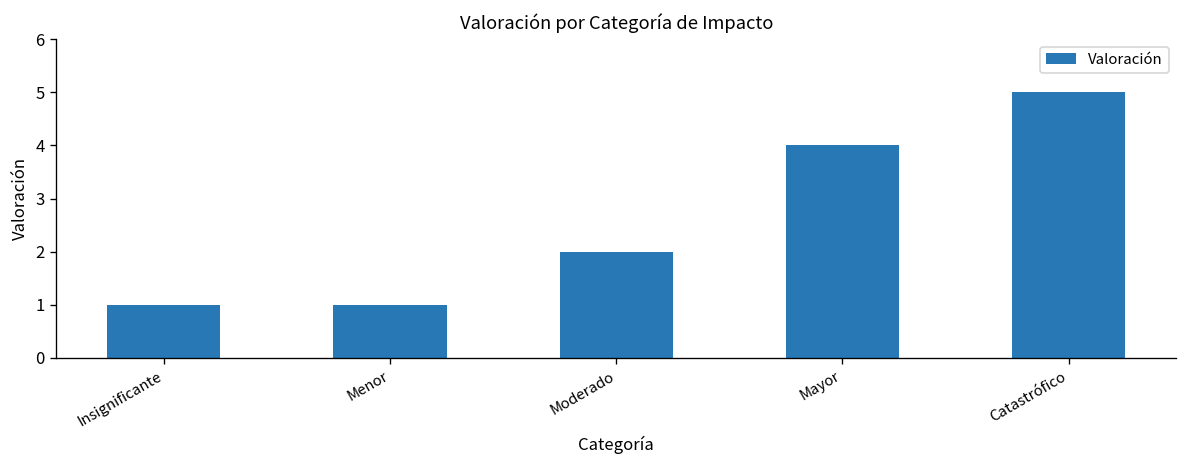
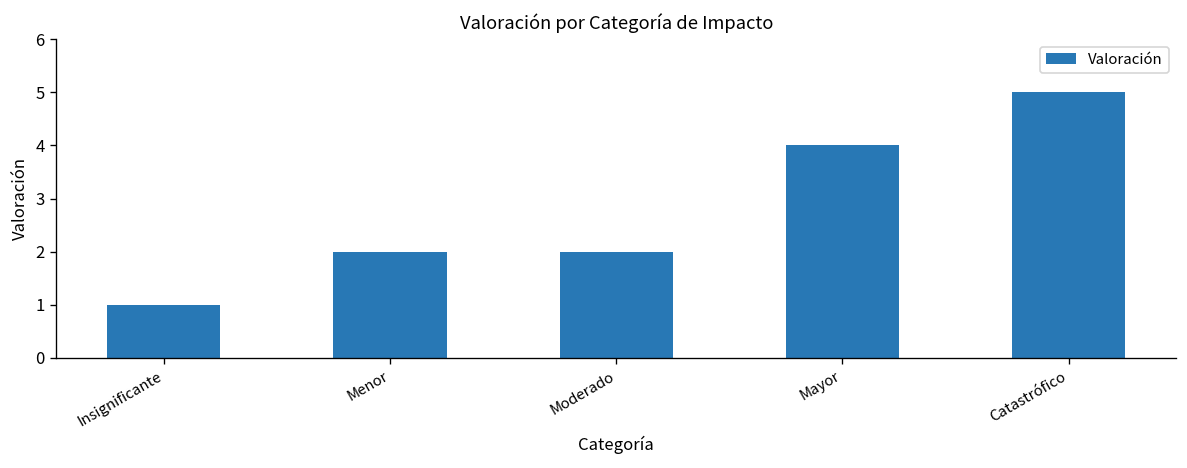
  {
    "Insignificante": 1,
-   "Menor": 1,
+   "Menor": 2,
    "Moderado": 2,
    "Mayor": 4,
    "Catastrófico": 5
  }
